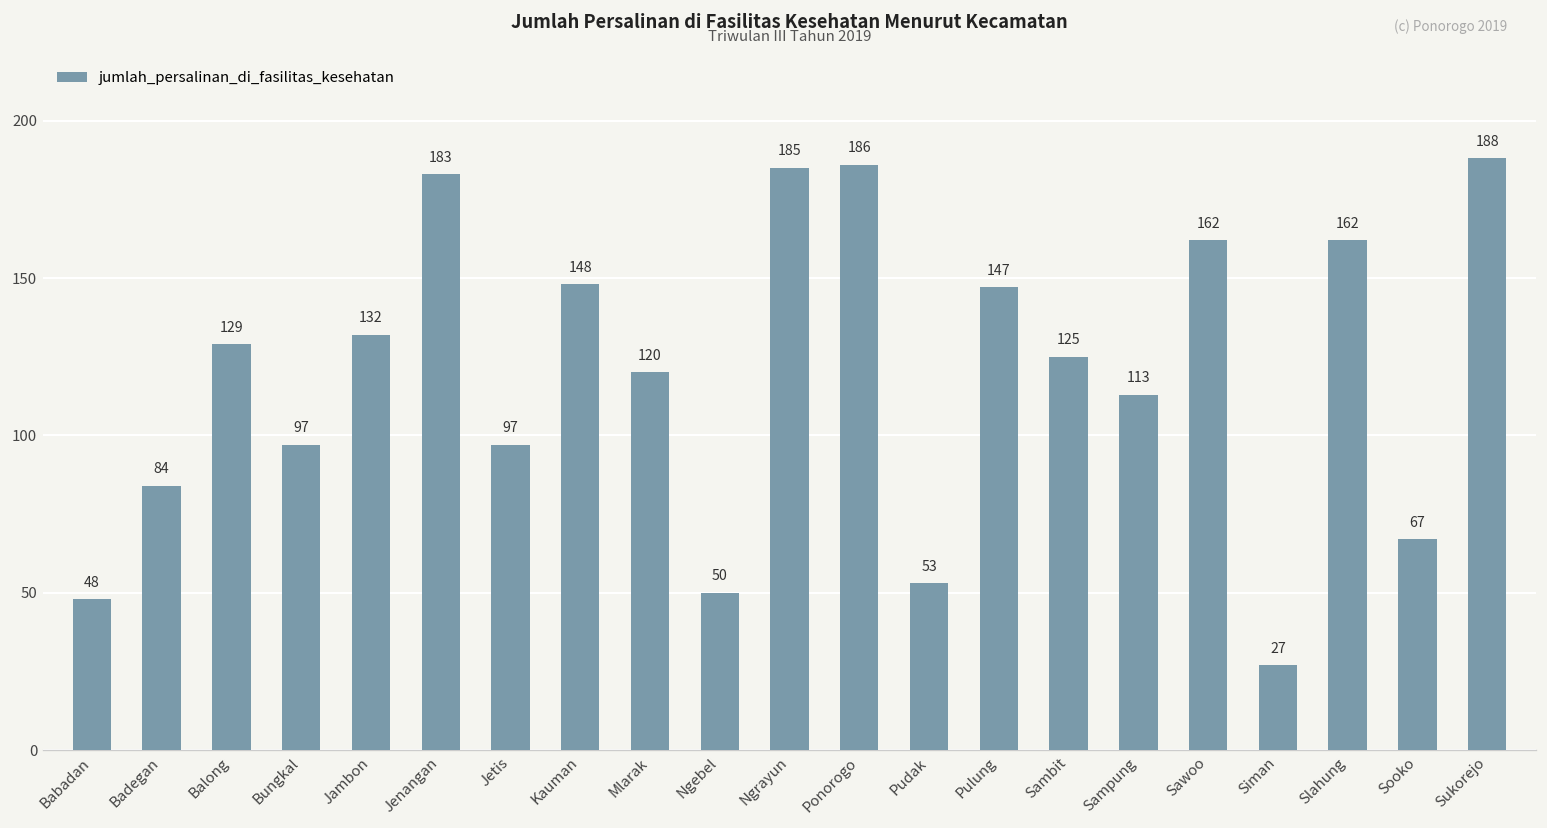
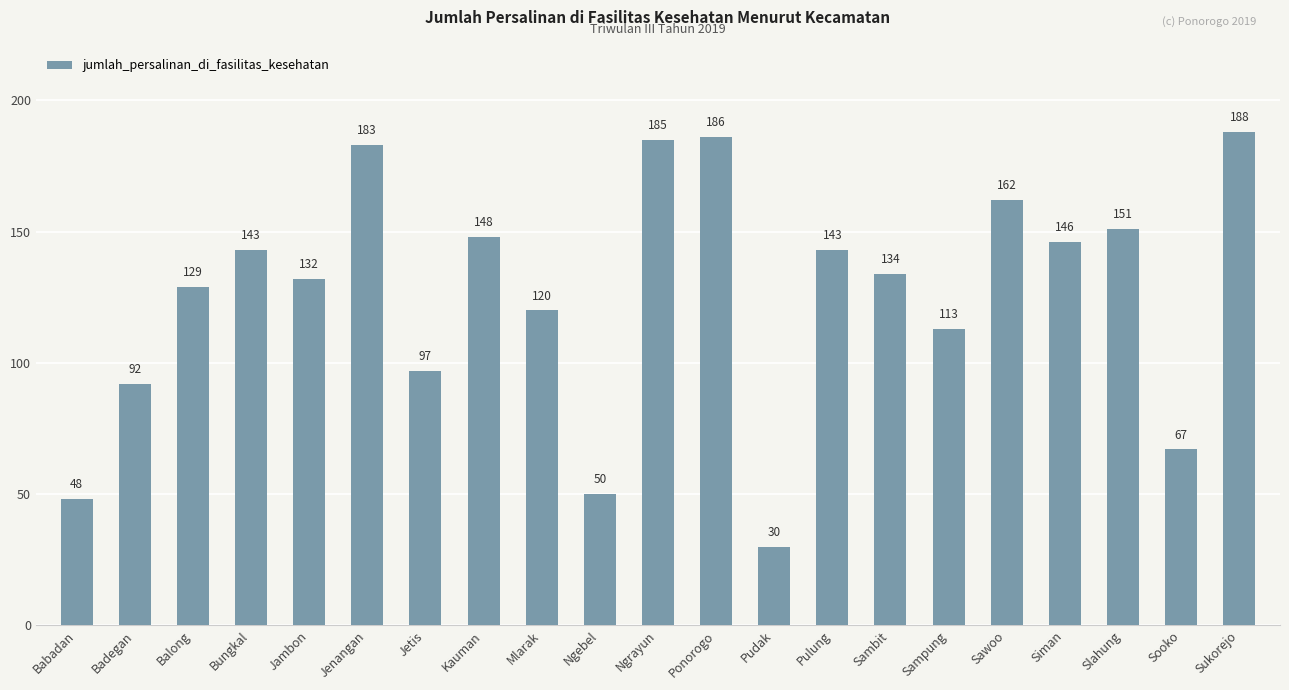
  {
    "Babadan": 48,
-   "Badegan": 84,
+   "Badegan": 92,
    "Balong": 129,
-   "Bungkal": 97,
+   "Bungkal": 143,
    "Jambon": 132,
    "Jenangan": 183,
    "Jetis": 97,
    "Kauman": 148,
    "Mlarak": 120,
    "Ngebel": 50,
    "Ngrayun": 185,
    "Ponorogo": 186,
-   "Pudak": 53,
-   "Pulung": 147,
-   "Sambit": 125,
+   "Pudak": 30,
+   "Pulung": 143,
+   "Sambit": 134,
    "Sampung": 113,
    "Sawoo": 162,
-   "Siman": 27,
-   "Slahung": 162,
+   "Siman": 146,
+   "Slahung": 151,
    "Sooko": 67,
    "Sukorejo": 188
  }
